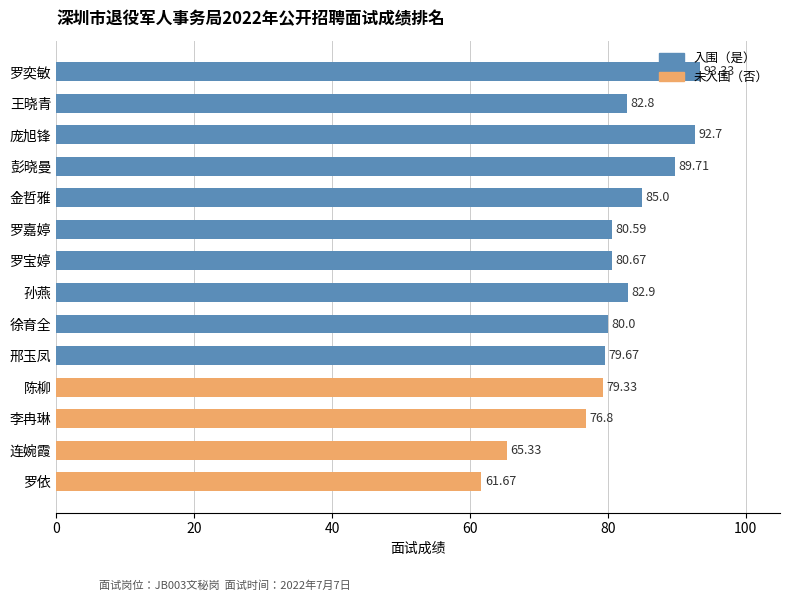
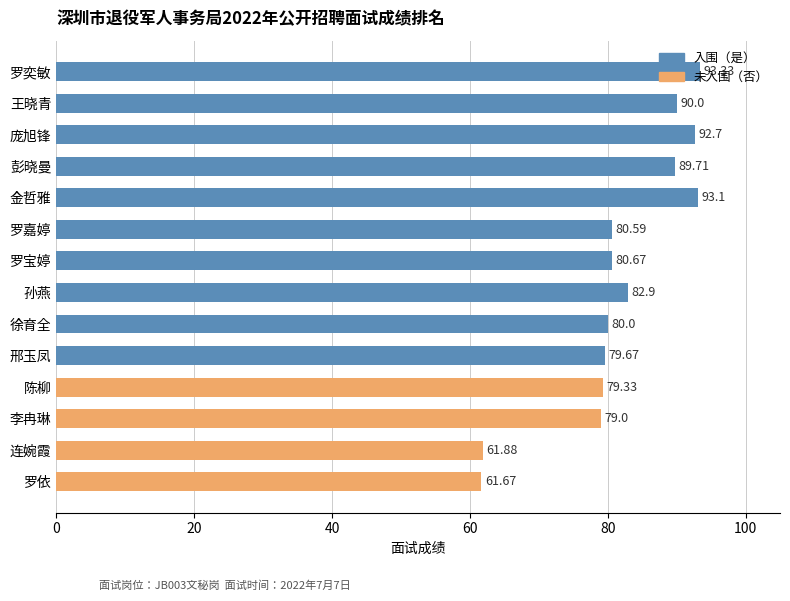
  {
    "罗奕敏": 93.33,
-   "王晓青": 82.8,
+   "王晓青": 90.0,
    "庞旭锋": 92.7,
    "彭晓曼": 89.71,
-   "金哲雅": 85.0,
+   "金哲雅": 93.1,
    "罗嘉婷": 80.59,
    "罗宝婷": 80.67,
    "孙燕": 82.9,
    "徐育全": 80.0,
    "邢玉凤": 79.67,
    "陈柳": 79.33,
-   "李冉琳": 76.8,
-   "连婉霞": 65.33,
+   "李冉琳": 79.0,
+   "连婉霞": 61.88,
    "罗依": 61.67
  }
